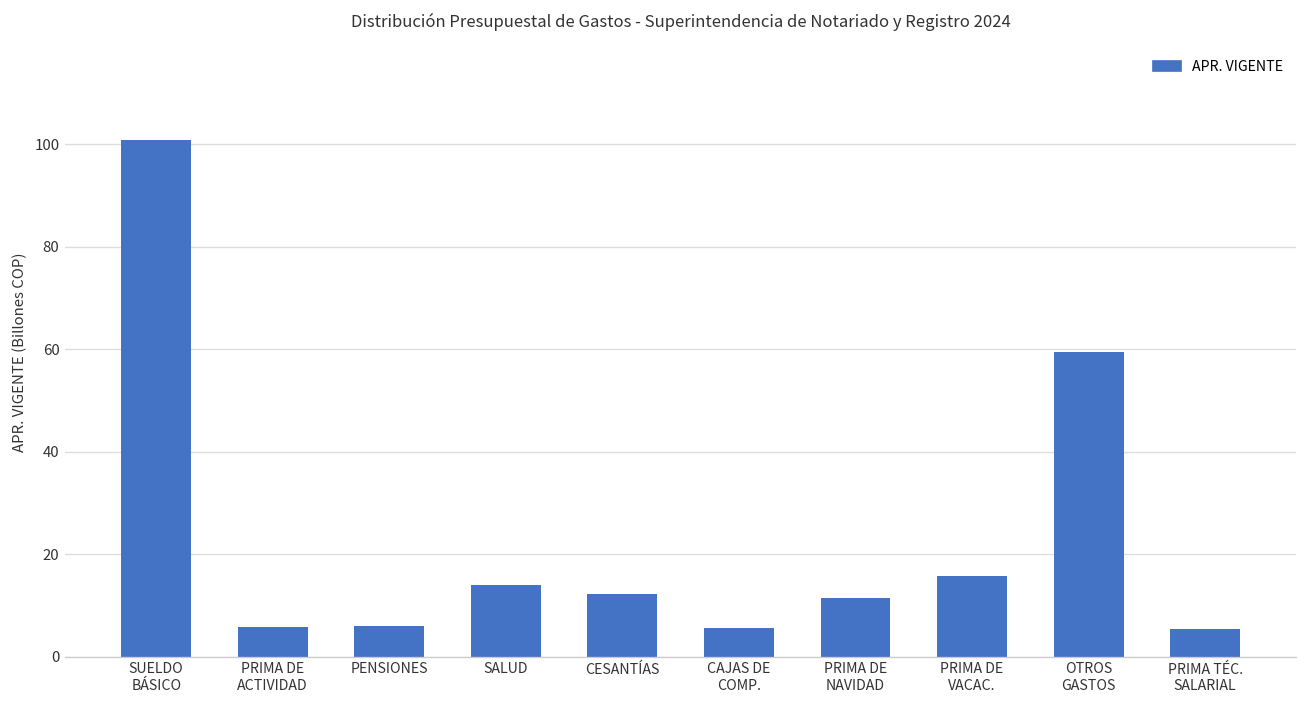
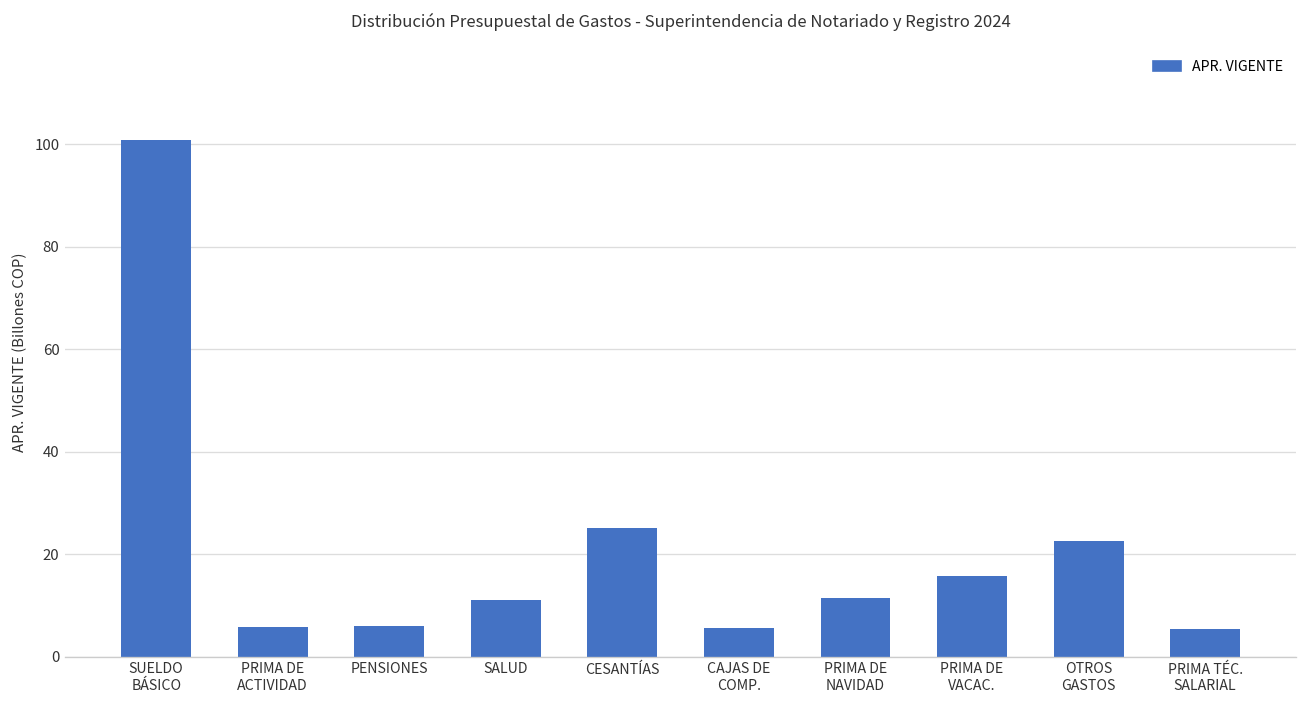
  {
    "SUELDO BÁSICO": 101,
    "PRIMA DE ACTIVIDAD": 6,
    "PENSIONES": 6,
-   "SALUD": 14,
-   "CESANTÍAS": 12,
+   "SALUD": 11,
+   "CESANTÍAS": 25,
    "CAJAS DE COMP.": 6,
    "PRIMA DE NAVIDAD": 11,
    "PRIMA DE VACAC.": 16,
-   "OTROS GASTOS": 59,
+   "OTROS GASTOS": 23,
    "PRIMA TÉC. SALARIAL": 5
  }
